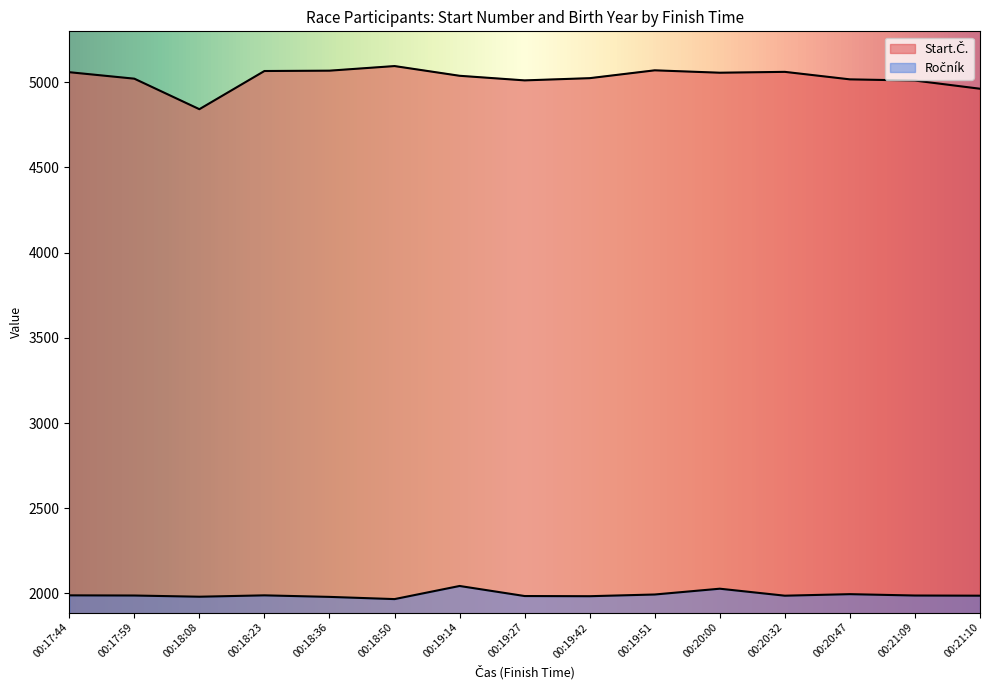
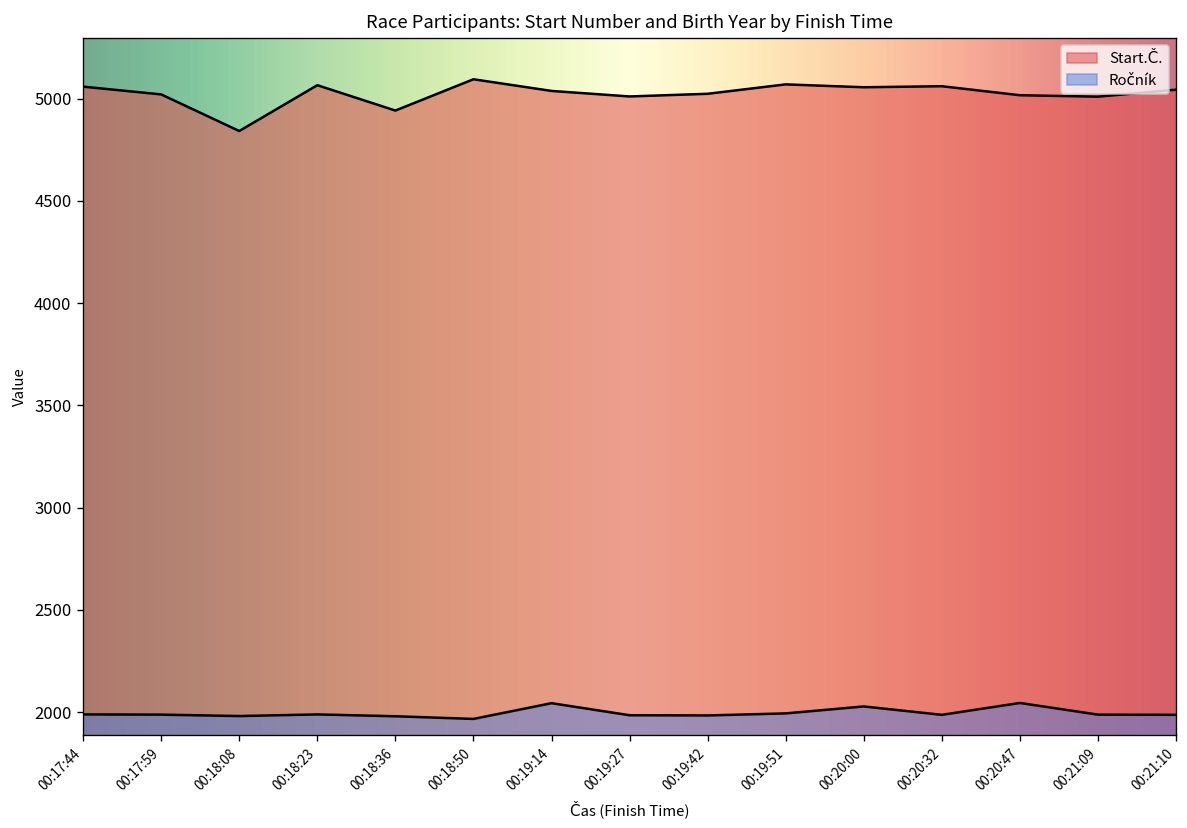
  {
    "Start.Č.": {
      "00:17:44": 5060,
      "00:17:59": 5020,
      "00:18:08": 4840,
      "00:18:23": 5070,
-     "00:18:36": 5070,
+     "00:18:36": 4940,
      "00:18:50": 5090,
      "00:19:14": 5040,
      "00:19:27": 5010,
      "00:19:42": 5020,
      "00:19:51": 5070,
      "00:20:00": 5060,
      "00:20:32": 5060,
      "00:20:47": 5020,
      "00:21:09": 5010,
-     "00:21:10": 4960
+     "00:21:10": 5040
    },
    "Ročník": {
      "00:17:44": 1990,
      "00:17:59": 1990,
      "00:18:08": 1980,
      "00:18:23": 1990,
      "00:18:36": 1980,
      "00:18:50": 1970,
      "00:19:14": 2040,
      "00:19:27": 1990,
      "00:19:42": 1980,
      "00:19:51": 1990,
      "00:20:00": 2030,
      "00:20:32": 1990,
-     "00:20:47": 2000,
+     "00:20:47": 2050,
      "00:21:09": 1990,
      "00:21:10": 1990
    }
  }
